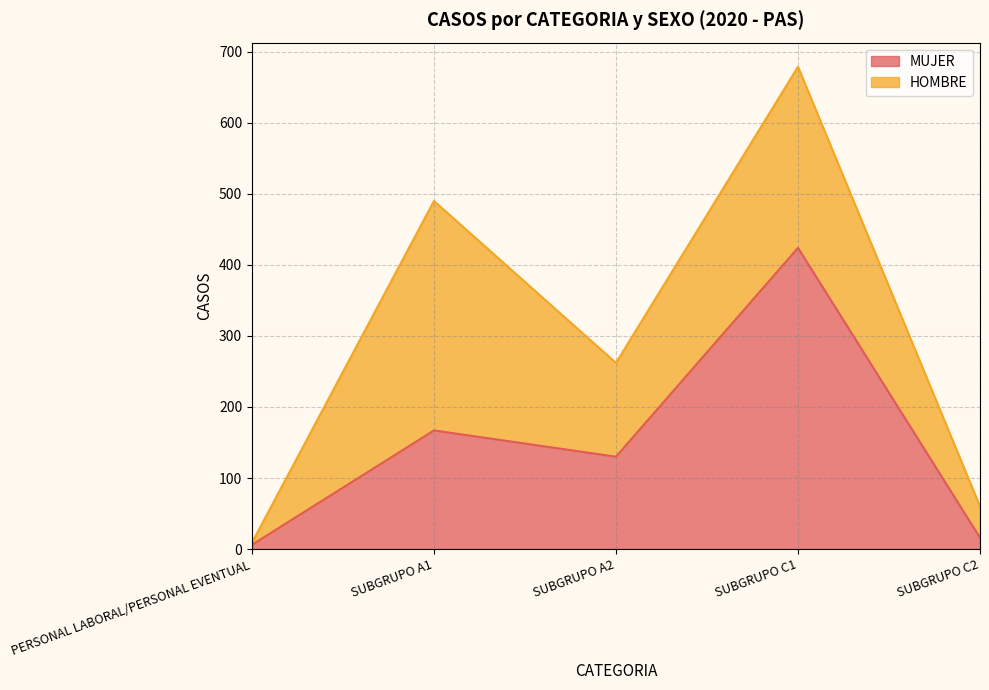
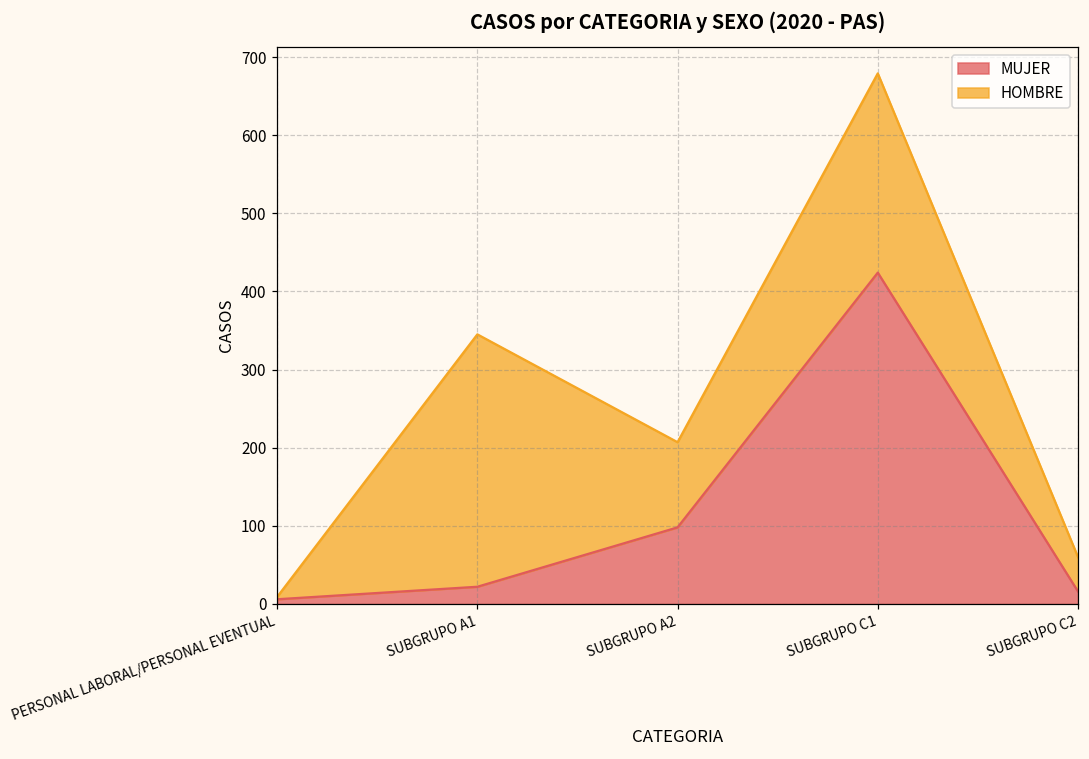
  {
    "MUJER": {
-     "SUBGRUPO A1": 170,
-     "SUBGRUPO A2": 130,
+     "SUBGRUPO A1": 20,
+     "SUBGRUPO A2": 100,
      "SUBGRUPO C1": 420,
      "SUBGRUPO C2": 20
    },
    "HOMBRE": {
      "SUBGRUPO A1": 320,
-     "SUBGRUPO A2": 130,
+     "SUBGRUPO A2": 110,
      "SUBGRUPO C1": 260,
      "SUBGRUPO C2": 40
    }
  }
